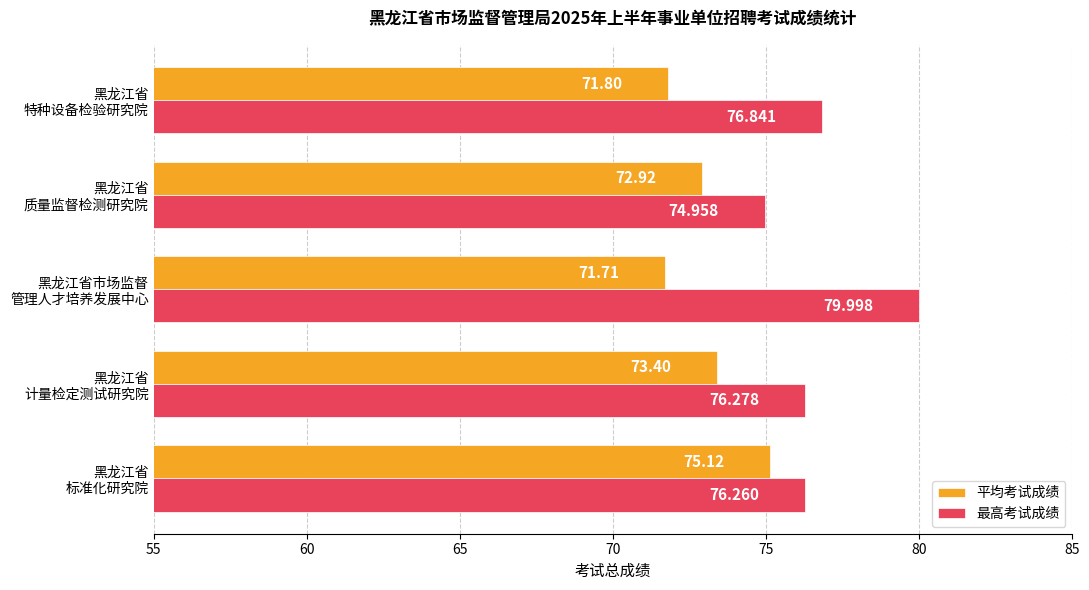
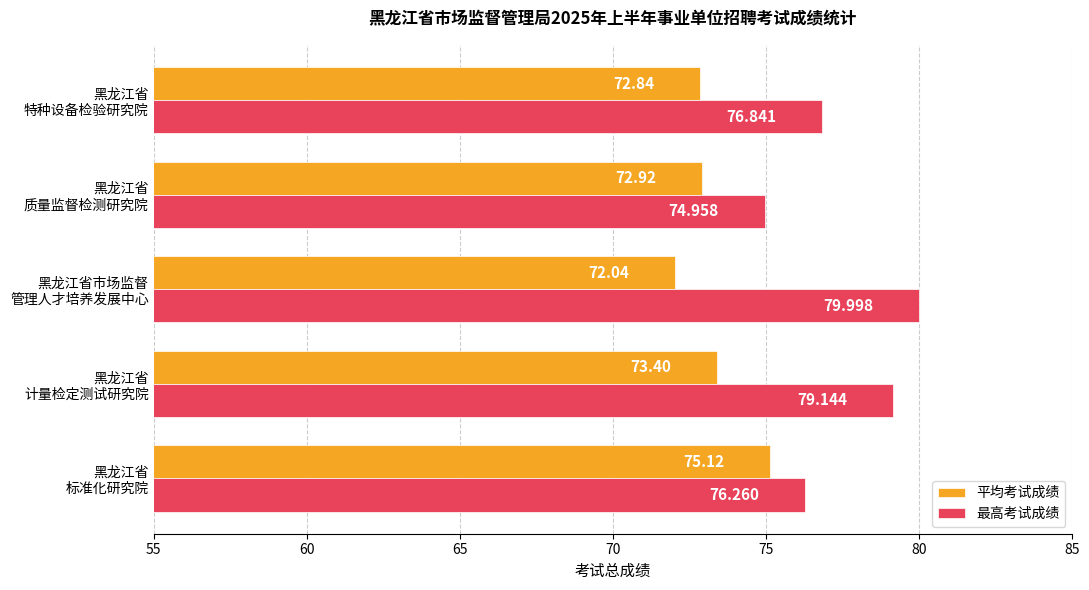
  {
    "平均考试成绩": {
-     "黑龙江省 特种设备检验研究院": 71.80,
+     "黑龙江省 特种设备检验研究院": 72.84,
      "黑龙江省 质量监督检测研究院": 72.92,
-     "黑龙江省市场监督 管理人才培养发展中心": 71.71,
+     "黑龙江省市场监督 管理人才培养发展中心": 72.04,
      "黑龙江省 计量检定测试研究院": 73.40,
      "黑龙江省 标准化研究院": 75.12
    },
    "最高考试成绩": {
      "黑龙江省 特种设备检验研究院": 76.841,
      "黑龙江省 质量监督检测研究院": 74.958,
      "黑龙江省市场监督 管理人才培养发展中心": 79.998,
-     "黑龙江省 计量检定测试研究院": 76.278,
+     "黑龙江省 计量检定测试研究院": 79.144,
      "黑龙江省 标准化研究院": 76.260
    }
  }
